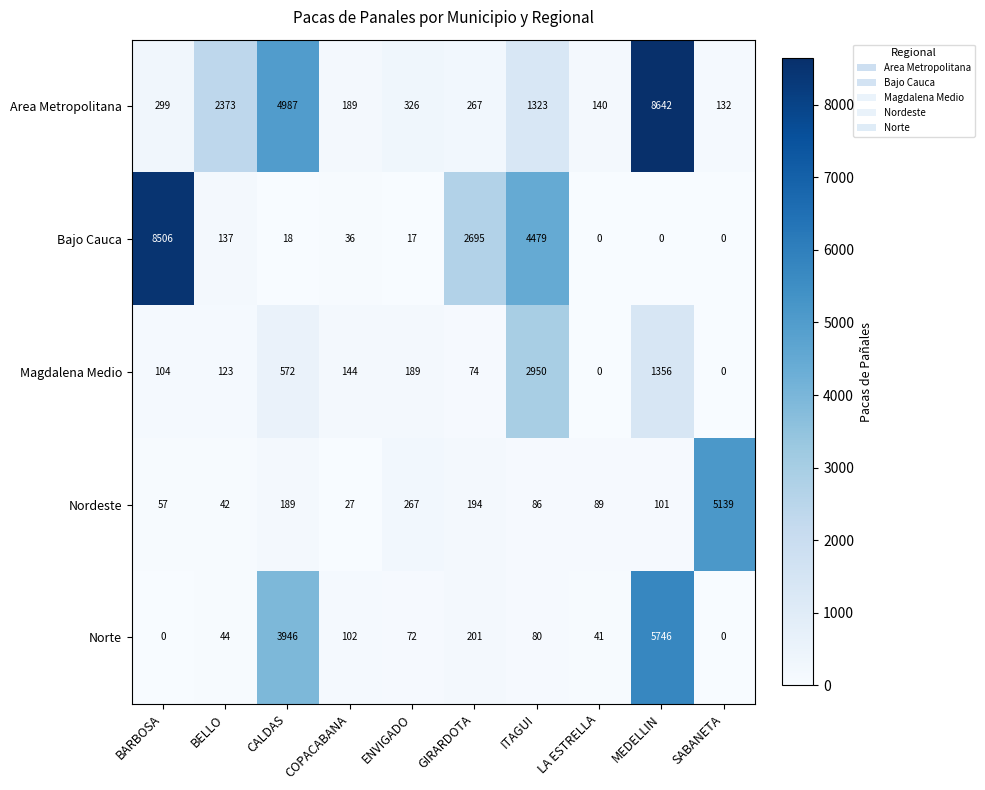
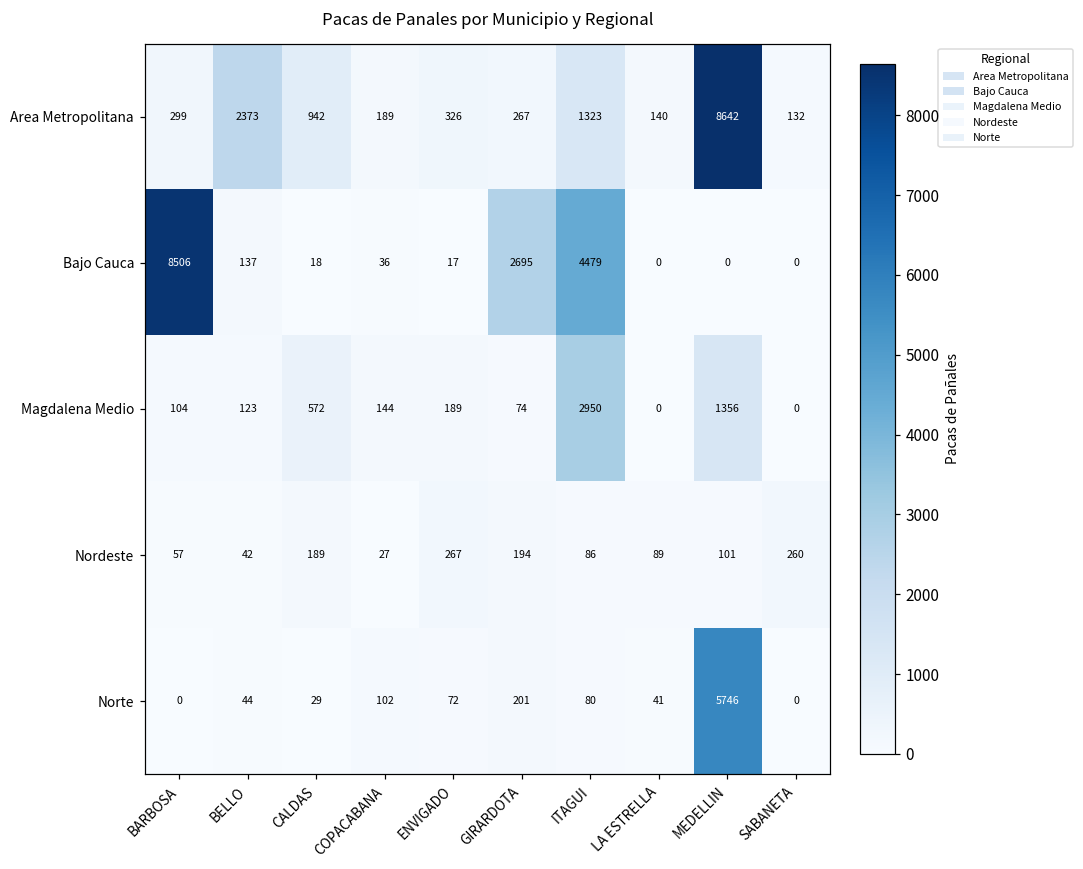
  {
    "Area Metropolitana": {
      "BARBOSA": 299,
      "BELLO": 2373,
-     "CALDAS": 4987,
+     "CALDAS": 942,
      "COPACABANA": 189,
      "ENVIGADO": 326,
      "GIRARDOTA": 267,
      "ITAGUI": 1323,
      "LA ESTRELLA": 140,
      "MEDELLIN": 8642,
      "SABANETA": 132
    },
    "Bajo Cauca": {
      "BARBOSA": 8506,
      "BELLO": 137,
      "CALDAS": 18,
      "COPACABANA": 36,
      "ENVIGADO": 17,
      "GIRARDOTA": 2695,
      "ITAGUI": 4479,
      "LA ESTRELLA": 0,
      "MEDELLIN": 0,
      "SABANETA": 0
    },
    "Magdalena Medio": {
      "BARBOSA": 104,
      "BELLO": 123,
      "CALDAS": 572,
      "COPACABANA": 144,
      "ENVIGADO": 189,
      "GIRARDOTA": 74,
      "ITAGUI": 2950,
      "LA ESTRELLA": 0,
      "MEDELLIN": 1356,
      "SABANETA": 0
    },
    "Nordeste": {
      "BARBOSA": 57,
      "BELLO": 42,
      "CALDAS": 189,
      "COPACABANA": 27,
      "ENVIGADO": 267,
      "GIRARDOTA": 194,
      "ITAGUI": 86,
      "LA ESTRELLA": 89,
      "MEDELLIN": 101,
-     "SABANETA": 5139
+     "SABANETA": 260
    },
    "Norte": {
      "BARBOSA": 0,
      "BELLO": 44,
-     "CALDAS": 3946,
+     "CALDAS": 29,
      "COPACABANA": 102,
      "ENVIGADO": 72,
      "GIRARDOTA": 201,
      "ITAGUI": 80,
      "LA ESTRELLA": 41,
      "MEDELLIN": 5746,
      "SABANETA": 0
    }
  }
